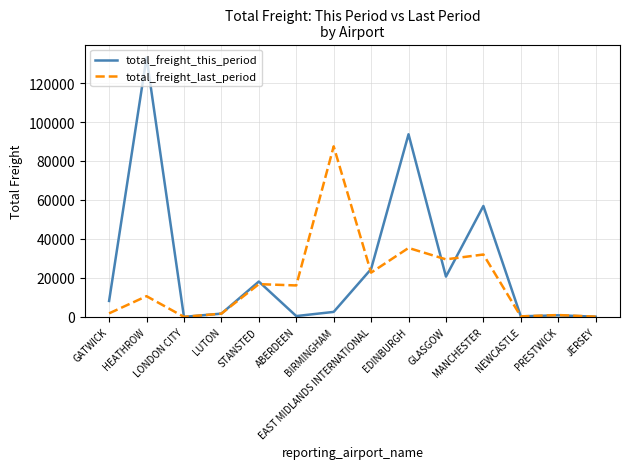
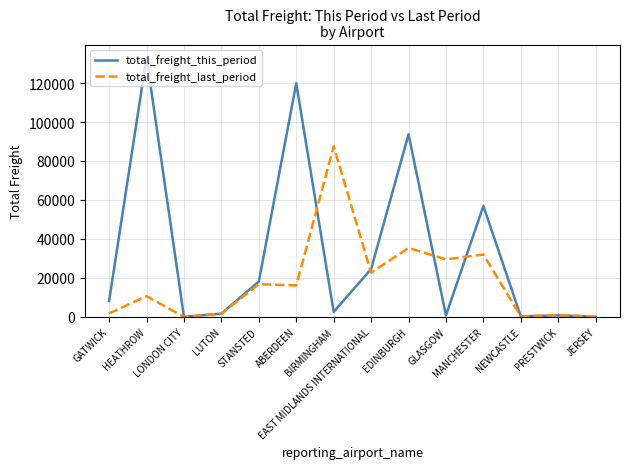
  {
    "total_freight_this_period": {
      "GATWICK": 8000,
-     "ABERDEEN": 0,
+     "ABERDEEN": 120000,
      "BIRMINGHAM": 3000,
      "EAST MIDLANDS INTERNATIONAL": 25000,
      "EDINBURGH": 94000,
-     "GLASGOW": 21000,
+     "GLASGOW": 1000,
      "MANCHESTER": 57000
    },
    "total_freight_last_period": {
      "GATWICK": 2000,
      "HEATHROW": 11000,
      "ABERDEEN": 16000,
      "BIRMINGHAM": 87000,
      "EAST MIDLANDS INTERNATIONAL": 23000,
      "EDINBURGH": 35000,
      "GLASGOW": 30000,
      "MANCHESTER": 32000
    }
  }
